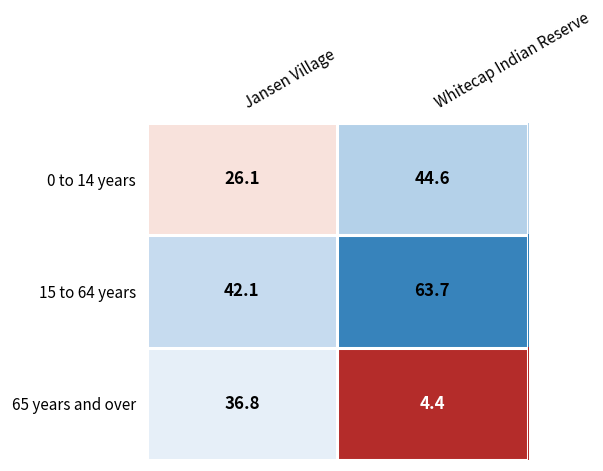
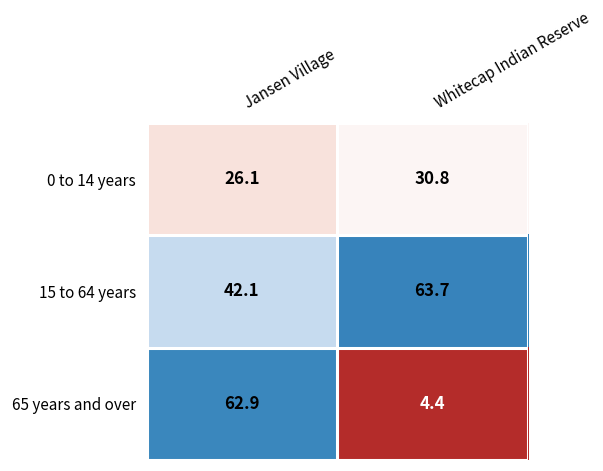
  {
    "0 to 14 years": {
      "Jansen Village": 26.1,
-     "Whitecap Indian Reserve": 44.6
+     "Whitecap Indian Reserve": 30.8
    },
    "15 to 64 years": {
      "Jansen Village": 42.1,
      "Whitecap Indian Reserve": 63.7
    },
    "65 years and over": {
-     "Jansen Village": 36.8,
+     "Jansen Village": 62.9,
      "Whitecap Indian Reserve": 4.4
    }
  }
